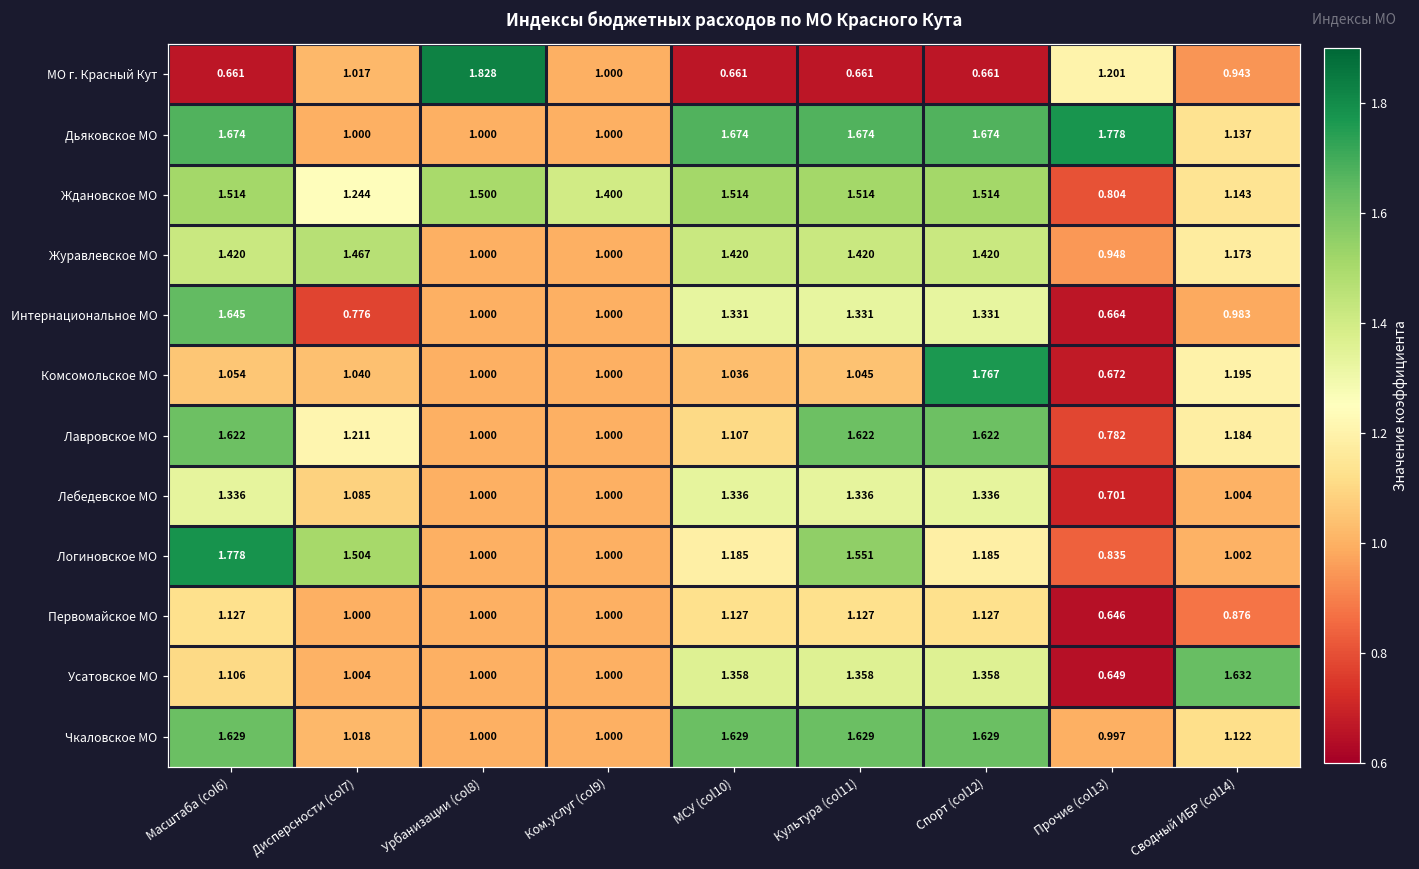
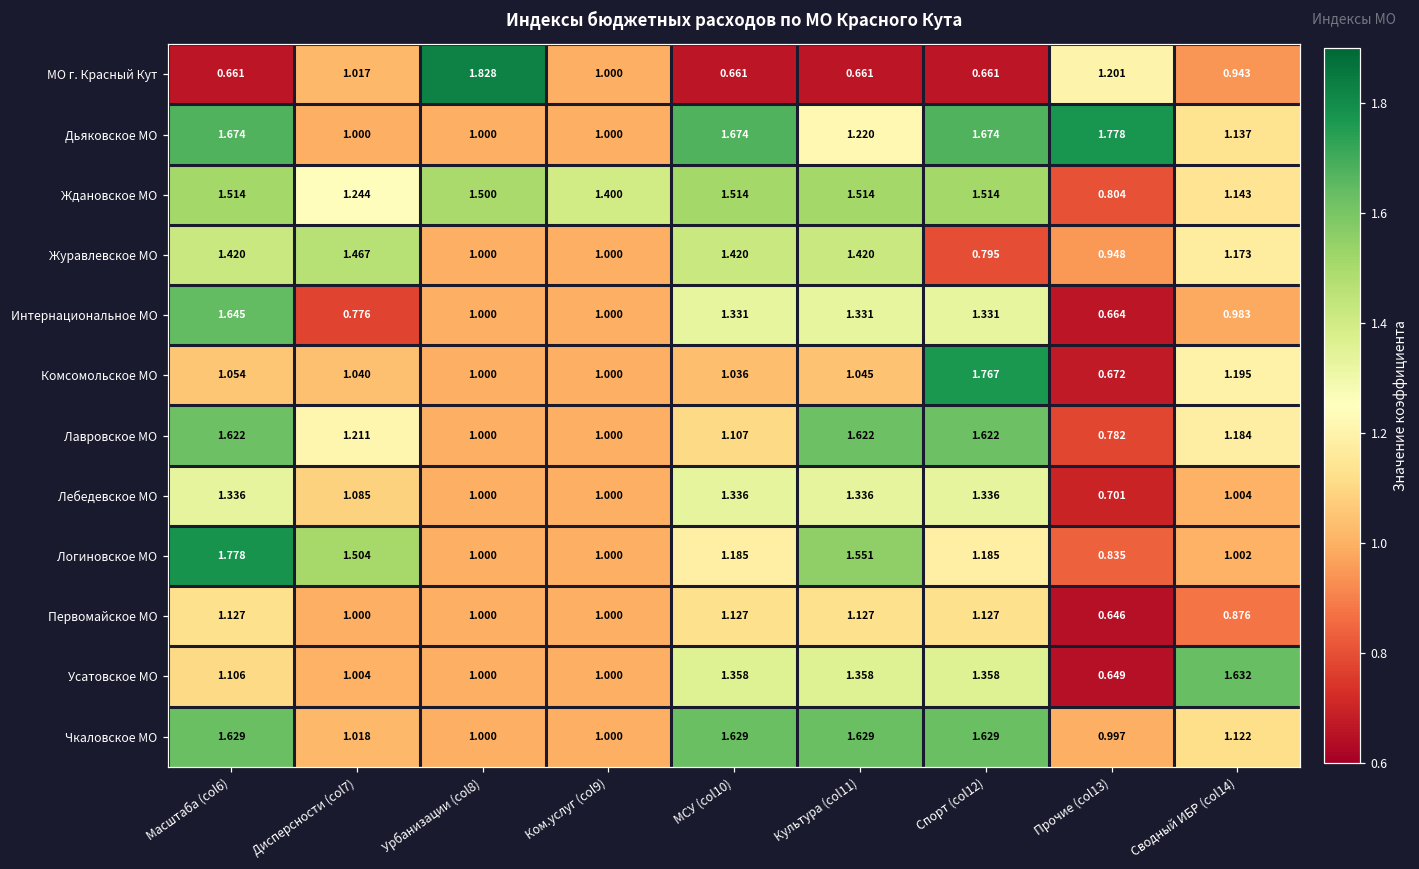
  {
    "МО г. Красный Кут": {
      "Масштаба (col6)": 0.661,
      "Дисперсности (col7)": 1.017,
      "Урбанизации (col8)": 1.828,
      "Ком.услуг (col9)": 1.000,
      "МСУ (col10)": 0.661,
      "Культура (col11)": 0.661,
      "Спорт (col12)": 0.661,
      "Прочие (col13)": 1.201,
      "Сводный ИБР (col14)": 0.943
    },
    "Дьяковское МО": {
      "Масштаба (col6)": 1.674,
      "Дисперсности (col7)": 1.000,
      "Урбанизации (col8)": 1.000,
      "Ком.услуг (col9)": 1.000,
      "МСУ (col10)": 1.674,
-     "Культура (col11)": 1.674,
+     "Культура (col11)": 1.220,
      "Спорт (col12)": 1.674,
      "Прочие (col13)": 1.778,
      "Сводный ИБР (col14)": 1.137
    },
    "Ждановское МО": {
      "Масштаба (col6)": 1.514,
      "Дисперсности (col7)": 1.244,
      "Урбанизации (col8)": 1.500,
      "Ком.услуг (col9)": 1.400,
      "МСУ (col10)": 1.514,
      "Культура (col11)": 1.514,
      "Спорт (col12)": 1.514,
      "Прочие (col13)": 0.804,
      "Сводный ИБР (col14)": 1.143
    },
    "Журавлевское МО": {
      "Масштаба (col6)": 1.420,
      "Дисперсности (col7)": 1.467,
      "Урбанизации (col8)": 1.000,
      "Ком.услуг (col9)": 1.000,
      "МСУ (col10)": 1.420,
      "Культура (col11)": 1.420,
-     "Спорт (col12)": 1.420,
+     "Спорт (col12)": 0.795,
      "Прочие (col13)": 0.948,
      "Сводный ИБР (col14)": 1.173
    },
    "Интернациональное МО": {
      "Масштаба (col6)": 1.645,
      "Дисперсности (col7)": 0.776,
      "Урбанизации (col8)": 1.000,
      "Ком.услуг (col9)": 1.000,
      "МСУ (col10)": 1.331,
      "Культура (col11)": 1.331,
      "Спорт (col12)": 1.331,
      "Прочие (col13)": 0.664,
      "Сводный ИБР (col14)": 0.983
    },
    "Комсомольское МО": {
      "Масштаба (col6)": 1.054,
      "Дисперсности (col7)": 1.040,
      "Урбанизации (col8)": 1.000,
      "Ком.услуг (col9)": 1.000,
      "МСУ (col10)": 1.036,
      "Культура (col11)": 1.045,
      "Спорт (col12)": 1.767,
      "Прочие (col13)": 0.672,
      "Сводный ИБР (col14)": 1.195
    },
    "Лавровское МО": {
      "Масштаба (col6)": 1.622,
      "Дисперсности (col7)": 1.211,
      "Урбанизации (col8)": 1.000,
      "Ком.услуг (col9)": 1.000,
      "МСУ (col10)": 1.107,
      "Культура (col11)": 1.622,
      "Спорт (col12)": 1.622,
      "Прочие (col13)": 0.782,
      "Сводный ИБР (col14)": 1.184
    },
    "Лебедевское МО": {
      "Масштаба (col6)": 1.336,
      "Дисперсности (col7)": 1.085,
      "Урбанизации (col8)": 1.000,
      "Ком.услуг (col9)": 1.000,
      "МСУ (col10)": 1.336,
      "Культура (col11)": 1.336,
      "Спорт (col12)": 1.336,
      "Прочие (col13)": 0.701,
      "Сводный ИБР (col14)": 1.004
    },
    "Логиновское МО": {
      "Масштаба (col6)": 1.778,
      "Дисперсности (col7)": 1.504,
      "Урбанизации (col8)": 1.000,
      "Ком.услуг (col9)": 1.000,
      "МСУ (col10)": 1.185,
      "Культура (col11)": 1.551,
      "Спорт (col12)": 1.185,
      "Прочие (col13)": 0.835,
      "Сводный ИБР (col14)": 1.002
    },
    "Первомайское МО": {
      "Масштаба (col6)": 1.127,
      "Дисперсности (col7)": 1.000,
      "Урбанизации (col8)": 1.000,
      "Ком.услуг (col9)": 1.000,
      "МСУ (col10)": 1.127,
      "Культура (col11)": 1.127,
      "Спорт (col12)": 1.127,
      "Прочие (col13)": 0.646,
      "Сводный ИБР (col14)": 0.876
    },
    "Усатовское МО": {
      "Масштаба (col6)": 1.106,
      "Дисперсности (col7)": 1.004,
      "Урбанизации (col8)": 1.000,
      "Ком.услуг (col9)": 1.000,
      "МСУ (col10)": 1.358,
      "Культура (col11)": 1.358,
      "Спорт (col12)": 1.358,
      "Прочие (col13)": 0.649,
      "Сводный ИБР (col14)": 1.632
    },
    "Чкаловское МО": {
      "Масштаба (col6)": 1.629,
      "Дисперсности (col7)": 1.018,
      "Урбанизации (col8)": 1.000,
      "Ком.услуг (col9)": 1.000,
      "МСУ (col10)": 1.629,
      "Культура (col11)": 1.629,
      "Спорт (col12)": 1.629,
      "Прочие (col13)": 0.997,
      "Сводный ИБР (col14)": 1.122
    }
  }
